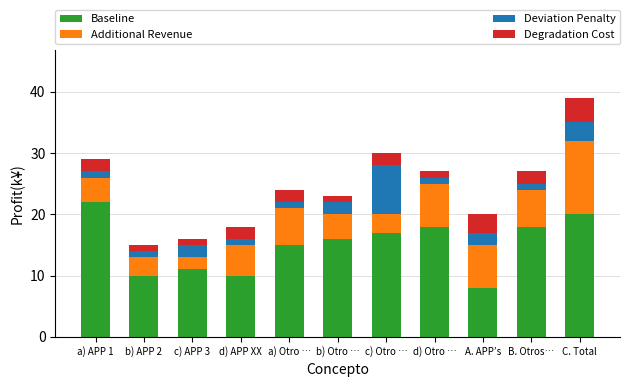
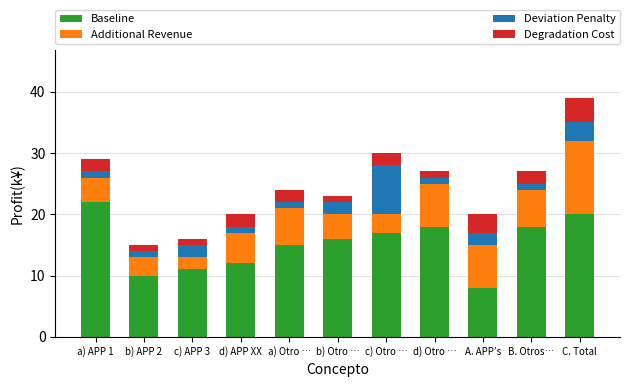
  {
    "Baseline": {
      "a) APP 1": 22,
      "b) APP 2": 10,
      "c) APP 3": 11,
-     "d) APP XX": 10,
+     "d) APP XX": 12,
      "a) Otro …": 15,
      "b) Otro …": 16,
      "c) Otro …": 17,
      "d) Otro …": 18,
      "A. APP’s": 8,
      "B. Otros…": 18,
      "C. Total": 20
    },
    "Additional Revenue": {
      "a) APP 1": 4,
      "b) APP 2": 3,
      "c) APP 3": 2,
      "d) APP XX": 5,
      "a) Otro …": 6,
      "b) Otro …": 4,
      "c) Otro …": 3,
      "d) Otro …": 7,
      "A. APP’s": 7,
      "B. Otros…": 6,
      "C. Total": 12
    },
    "Deviation Penalty": {
      "a) APP 1": 1,
      "b) APP 2": 1,
      "c) APP 3": 2,
      "d) APP XX": 1,
      "a) Otro …": 1,
      "b) Otro …": 2,
      "c) Otro …": 8,
      "d) Otro …": 1,
      "A. APP’s": 2,
      "B. Otros…": 1,
      "C. Total": 3
    },
    "Degradation Cost": {
      "a) APP 1": 2,
      "b) APP 2": 1,
      "c) APP 3": 1,
      "d) APP XX": 2,
      "a) Otro …": 2,
      "b) Otro …": 1,
      "c) Otro …": 2,
      "d) Otro …": 1,
      "A. APP’s": 3,
      "B. Otros…": 2,
      "C. Total": 4
    }
  }
